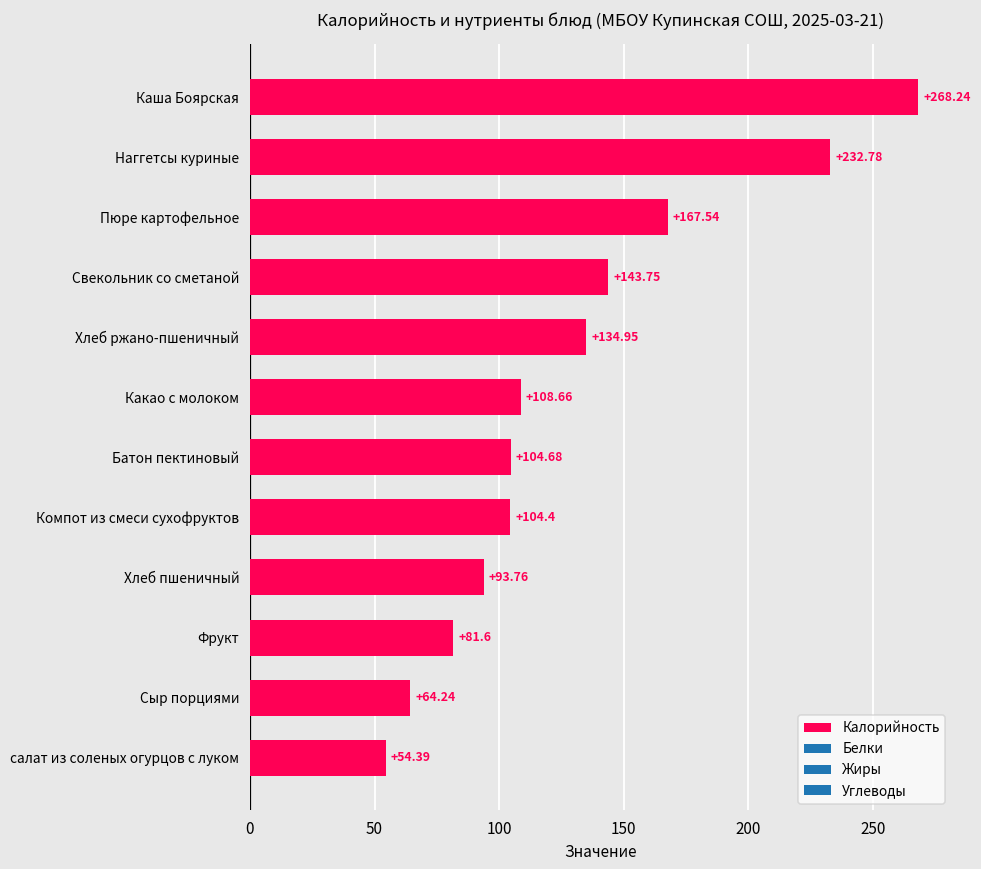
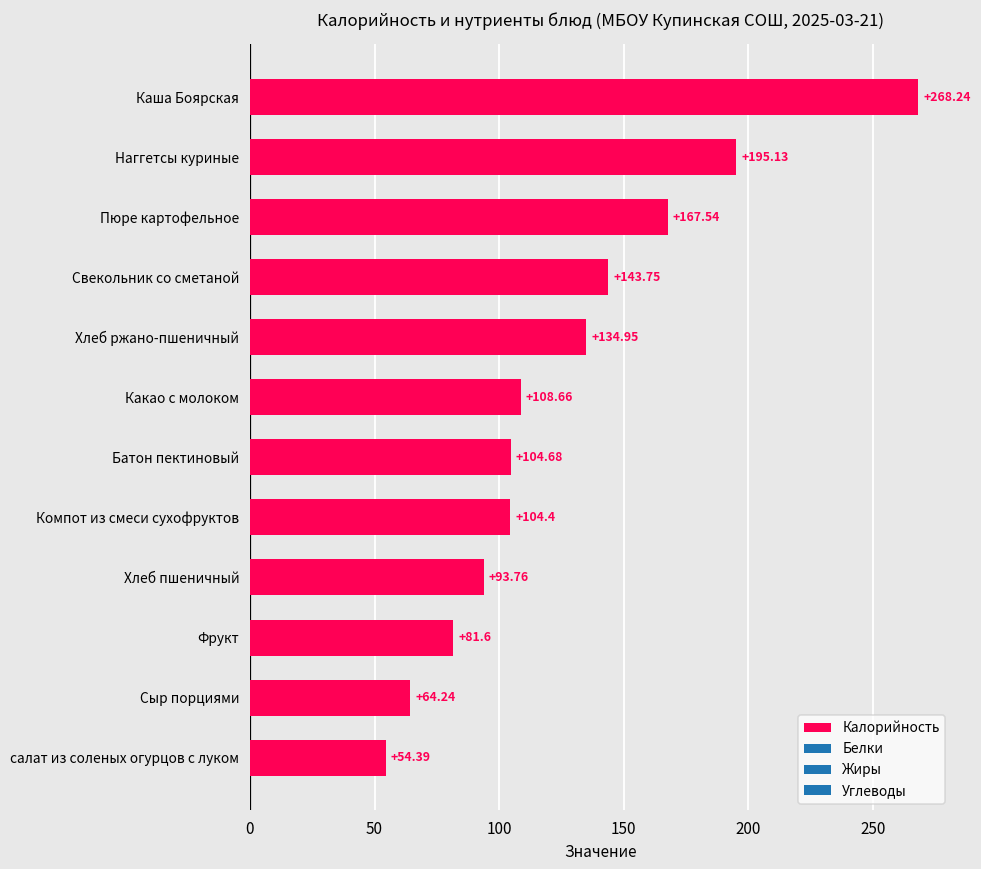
  {
    "Каша Боярская": "+268.24",
-   "Наггетсы куриные": "+232.78",
+   "Наггетсы куриные": "+195.13",
    "Пюре картофельное": "+167.54",
    "Свекольник со сметаной": "+143.75",
    "Хлеб ржано-пшеничный": "+134.95",
    "Какао с молоком": "+108.66",
    "Батон пектиновый": "+104.68",
    "Компот из смеси сухофруктов": "+104.4",
    "Хлеб пшеничный": "+93.76",
    "Фрукт": "+81.6",
    "Сыр порциями": "+64.24",
    "салат из соленых огурцов с луком": "+54.39"
  }
